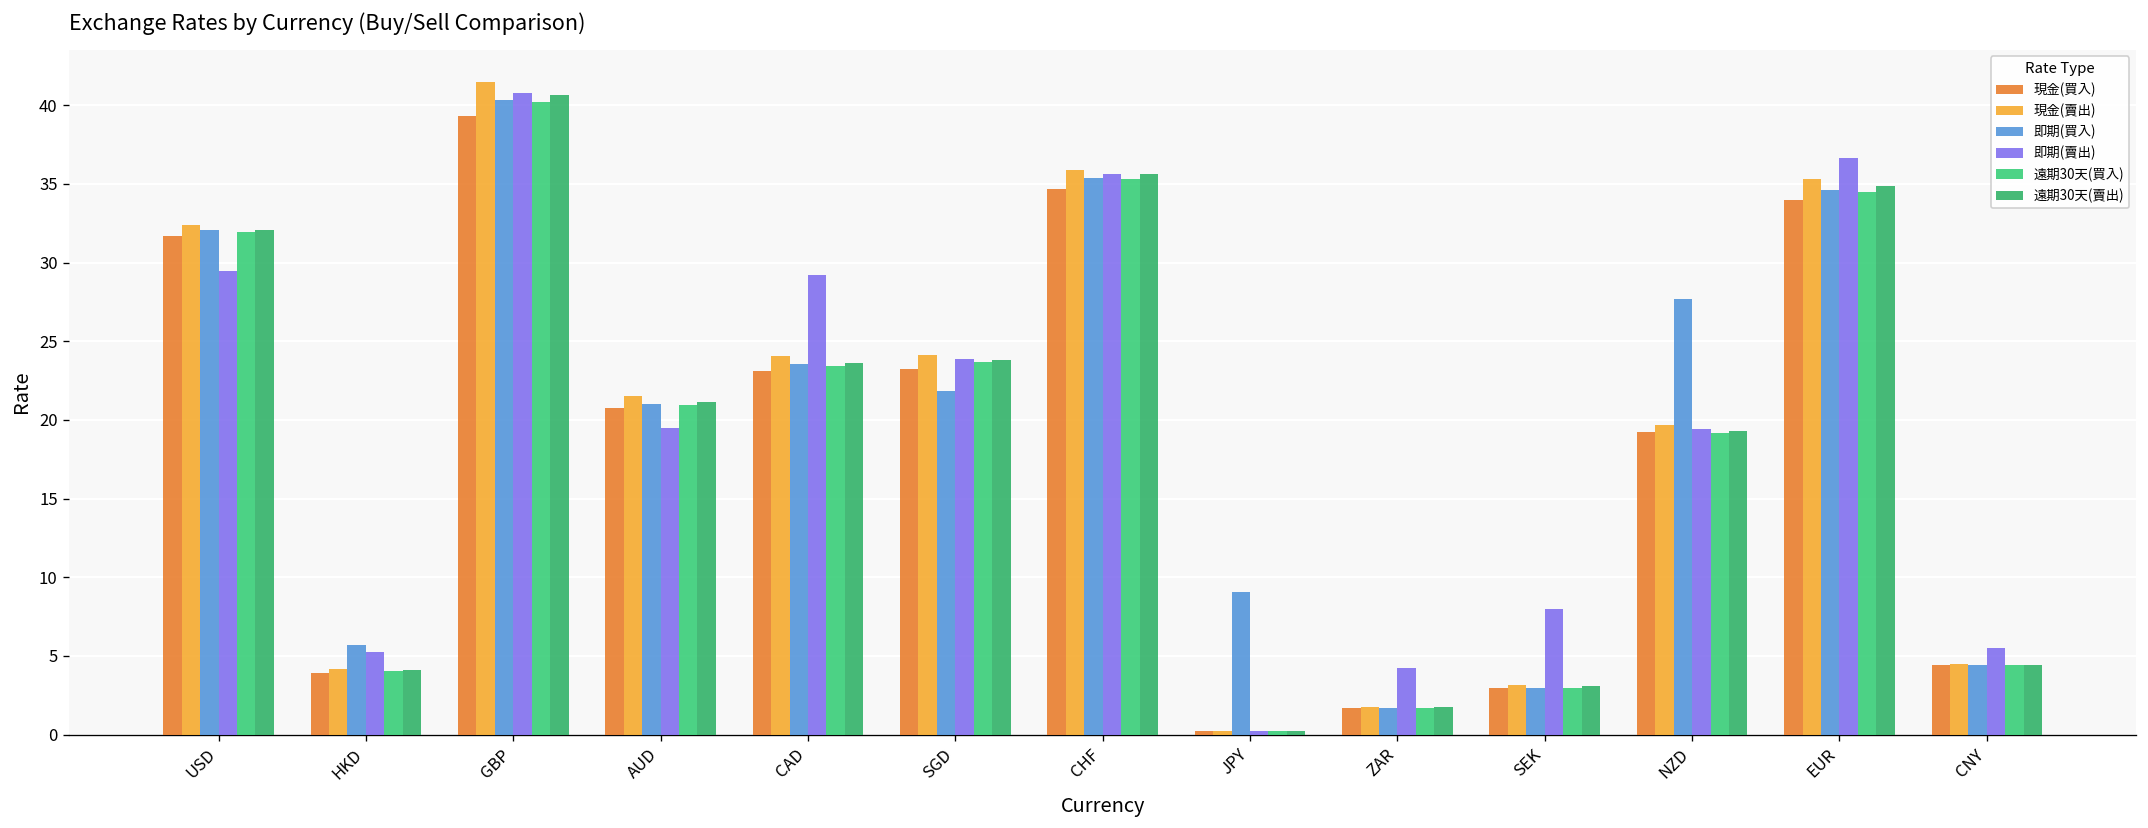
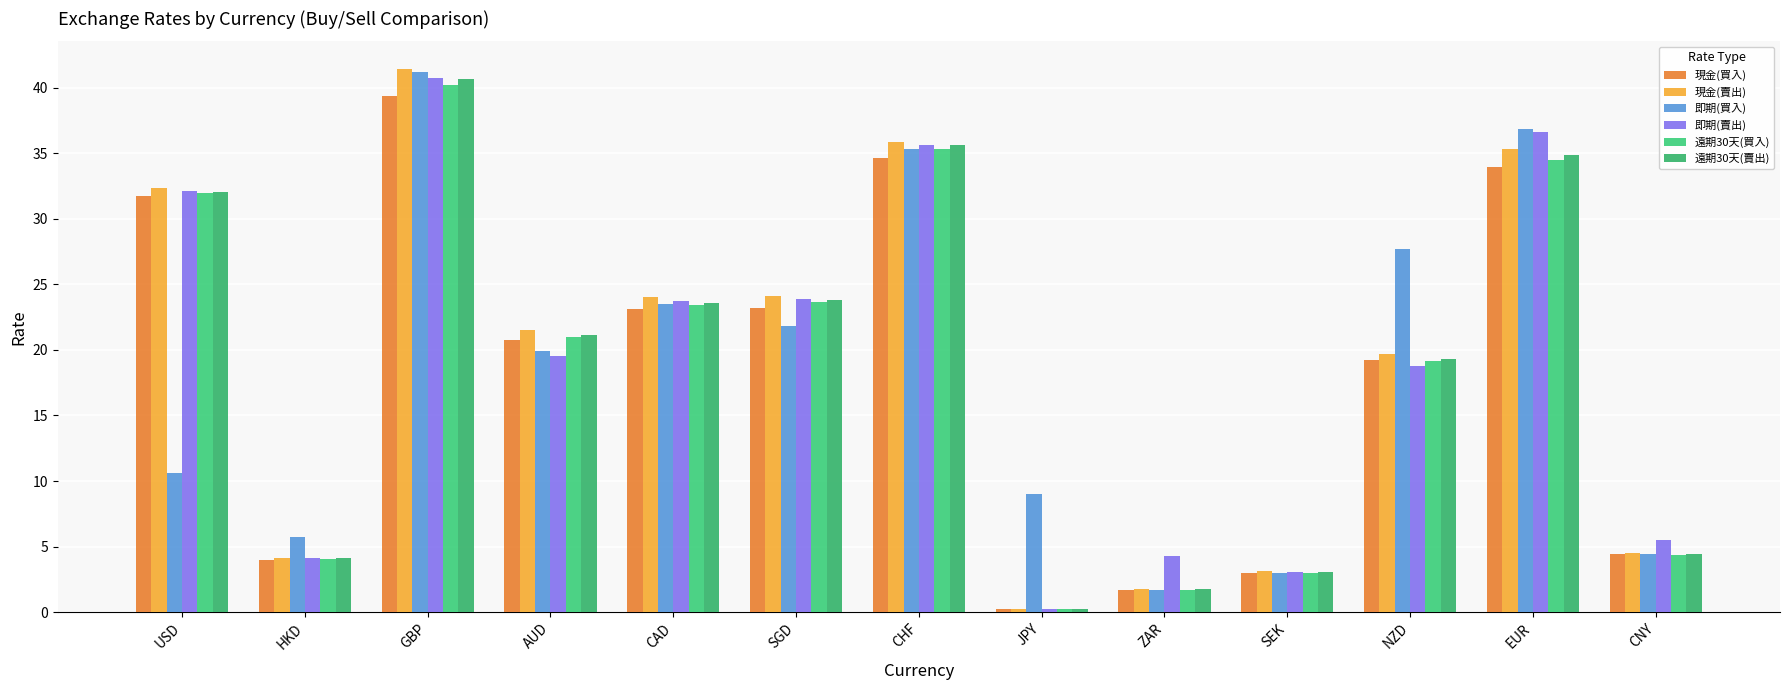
  {
    "即期(買入)": {
-     "USD": 32.1,
+     "USD": 10.6,
      "HKD": 5.7,
-     "GBP": 40.4,
-     "AUD": 21.0,
+     "GBP": 41.2,
+     "AUD": 19.9,
      "CAD": 23.5,
      "SGD": 21.8,
      "CHF": 35.4,
      "JPY": 9.0,
      "ZAR": 1.7,
      "SEK": 3.0,
      "NZD": 27.7,
-     "EUR": 34.6,
+     "EUR": 36.8,
      "CNY": 4.4
    },
    "即期(賣出)": {
-     "USD": 29.5,
-     "HKD": 5.3,
+     "USD": 32.2,
+     "HKD": 4.1,
      "GBP": 40.8,
      "AUD": 19.5,
-     "CAD": 29.2,
+     "CAD": 23.7,
      "SGD": 23.9,
      "CHF": 35.6,
      "JPY": 0.2,
      "ZAR": 4.3,
-     "SEK": 8.0,
-     "NZD": 19.4,
+     "SEK": 3.1,
+     "NZD": 18.8,
      "EUR": 36.6,
      "CNY": 5.5
    }
  }
